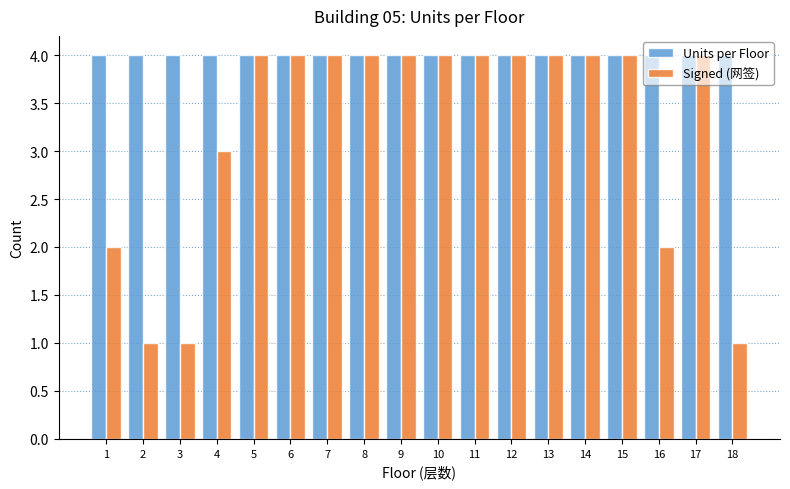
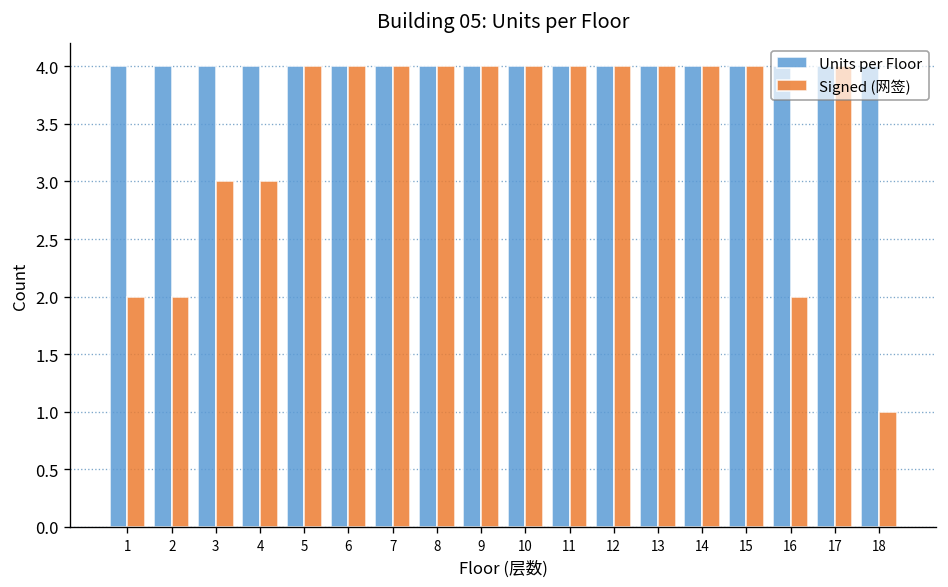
  {
    "Units per Floor": {
      "1": 4,
      "2": 4,
      "3": 4,
      "4": 4,
      "5": 4,
      "6": 4,
      "7": 4,
      "8": 4,
      "9": 4,
      "10": 4,
      "11": 4,
      "12": 4,
      "13": 4,
      "14": 4,
      "15": 4
    },
    "Signed (网签)": {
      "1": 2,
-     "2": 1,
-     "3": 1,
+     "2": 2,
+     "3": 3,
      "4": 3,
      "5": 4,
      "6": 4,
      "7": 4,
      "8": 4,
      "9": 4,
      "10": 4,
      "11": 4,
      "12": 4,
      "13": 4,
      "14": 4,
      "15": 4,
      "16": 2,
      "18": 1
    }
  }
